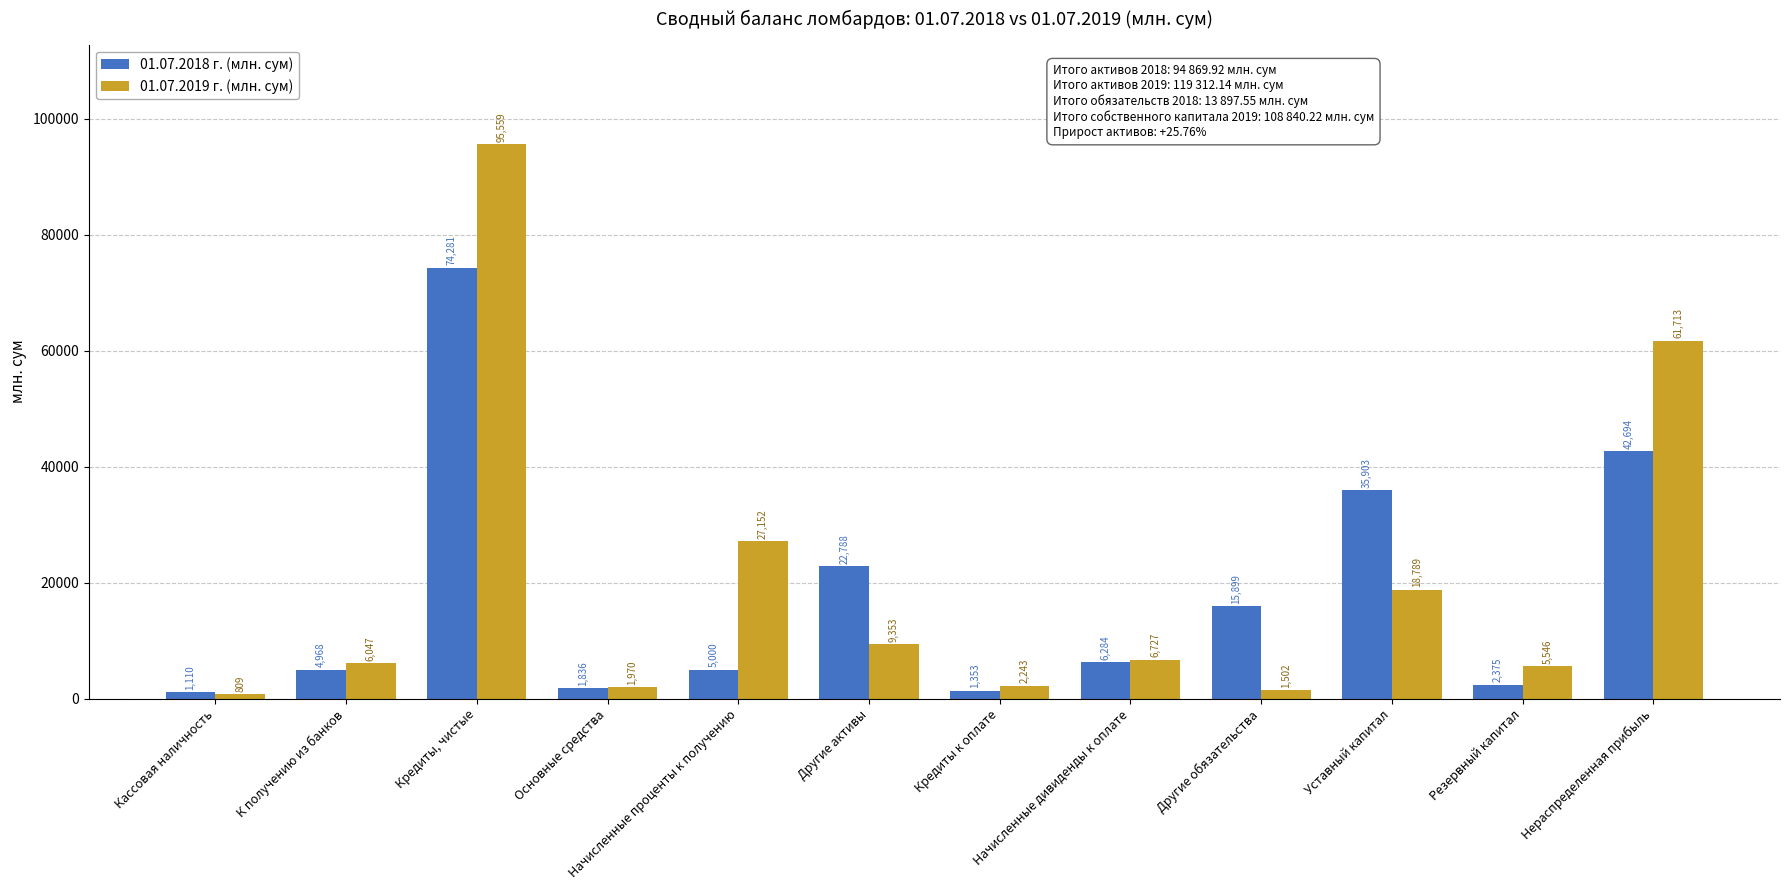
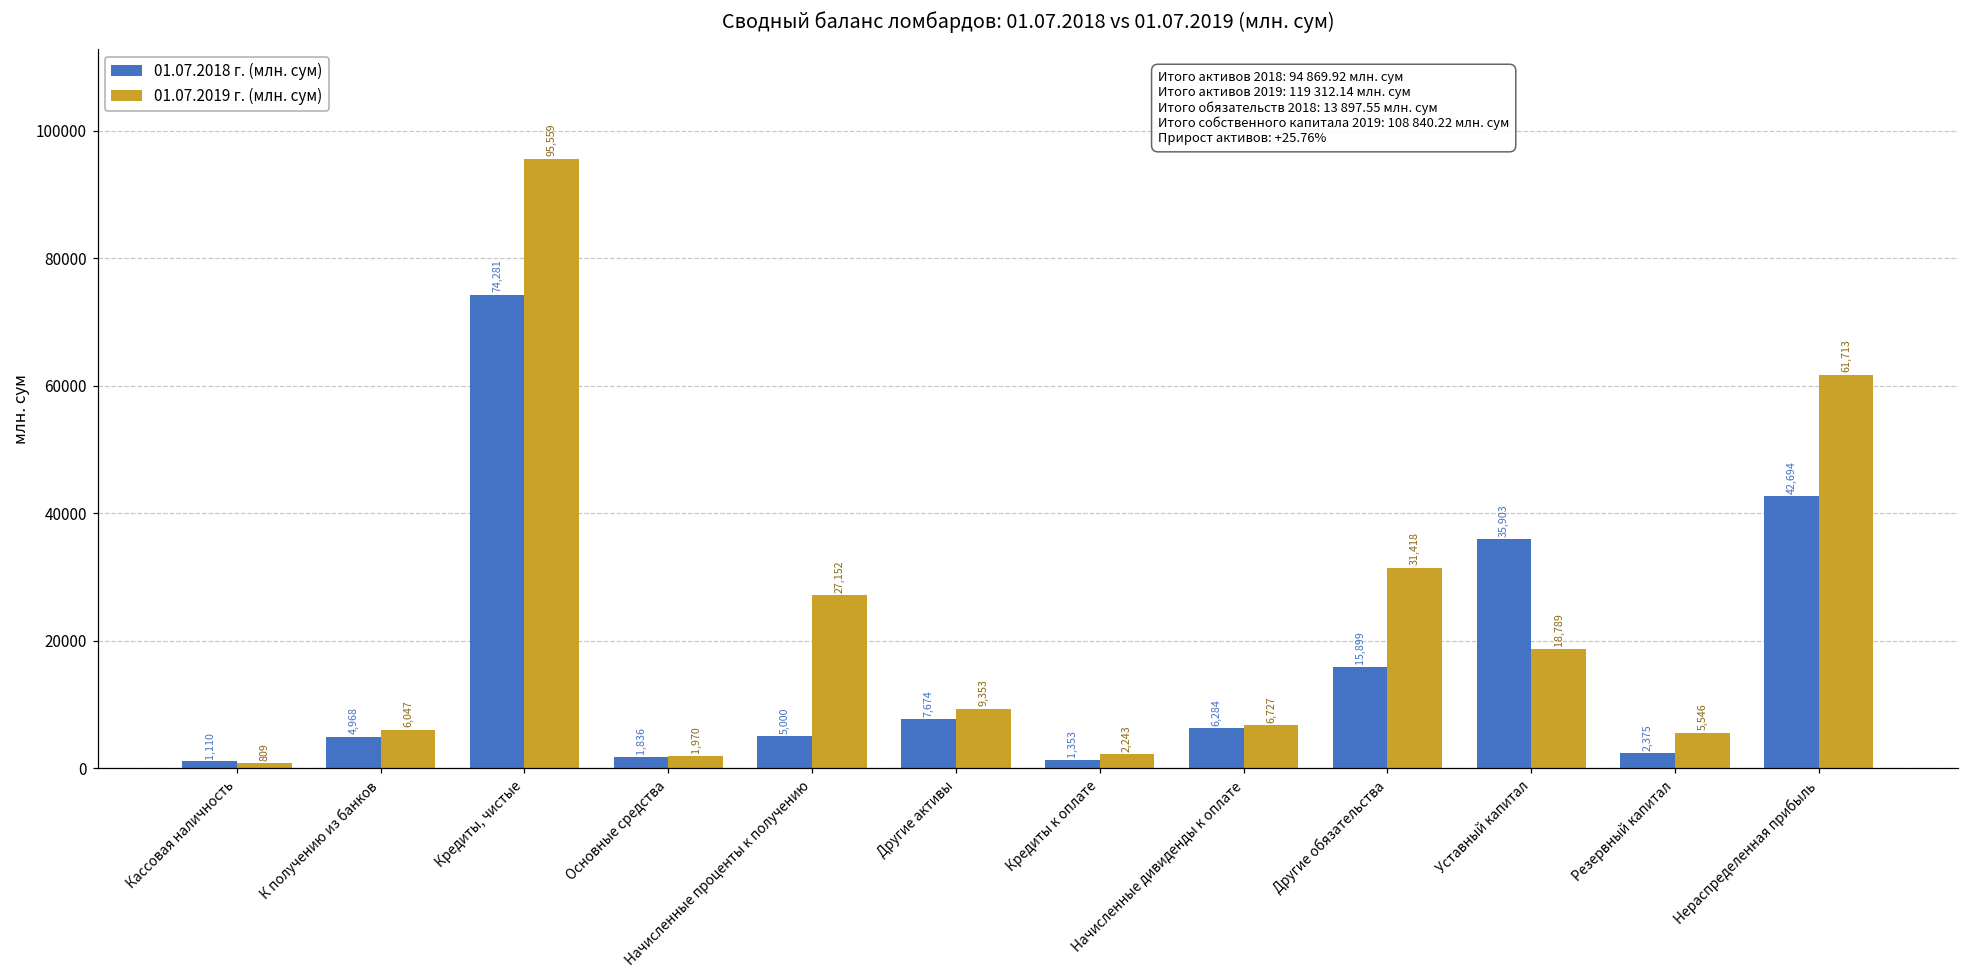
  {
    "01.07.2018 г. (млн. сум)": {
      "Кассовая наличность": "1,110",
      "К получению из банков": "4,968",
      "Кредиты, чистые": "74,281",
      "Основные средства": "1,836",
      "Начисленные проценты к получению": "5,000",
-     "Другие активы": "22,788",
+     "Другие активы": "7,674",
      "Кредиты к оплате": "1,353",
      "Начисленные дивиденды к оплате": "6,284",
      "Другие обязательства": "15,899",
      "Уставный капитал": "35,903",
      "Резервный капитал": "2,375",
      "Нераспределенная прибыль": "42,694"
    },
    "01.07.2019 г. (млн. сум)": {
      "Кассовая наличность": "809",
      "К получению из банков": "6,047",
      "Кредиты, чистые": "95,559",
      "Основные средства": "1,970",
      "Начисленные проценты к получению": "27,152",
      "Другие активы": "9,353",
      "Кредиты к оплате": "2,243",
      "Начисленные дивиденды к оплате": "6,727",
-     "Другие обязательства": "1,502",
+     "Другие обязательства": "31,418",
      "Уставный капитал": "18,789",
      "Резервный капитал": "5,546",
      "Нераспределенная прибыль": "61,713"
    }
  }
